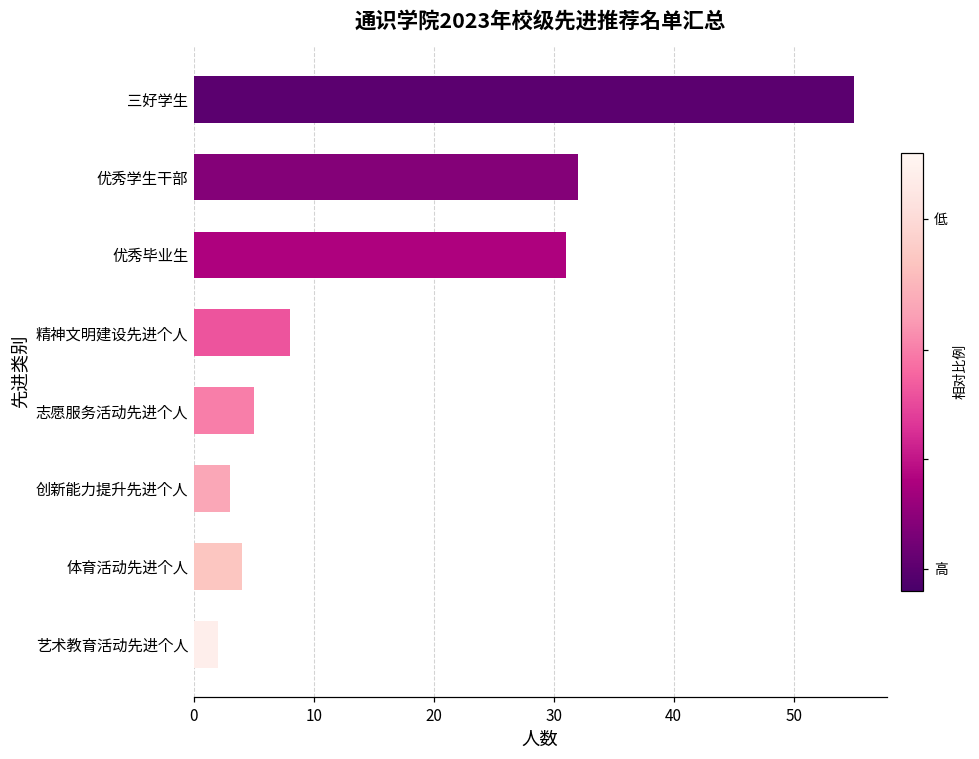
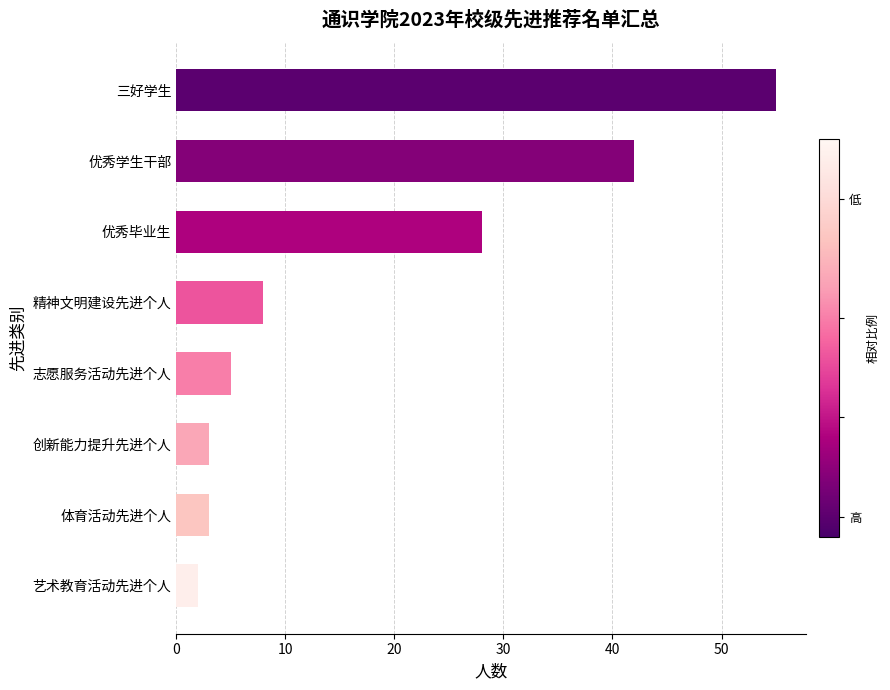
  {
    "三好学生": 55,
-   "优秀学生干部": 32,
-   "优秀毕业生": 31,
+   "优秀学生干部": 42,
+   "优秀毕业生": 28,
    "精神文明建设先进个人": 8,
    "志愿服务活动先进个人": 5,
    "创新能力提升先进个人": 3,
-   "体育活动先进个人": 4,
+   "体育活动先进个人": 3,
    "艺术教育活动先进个人": 2
  }
